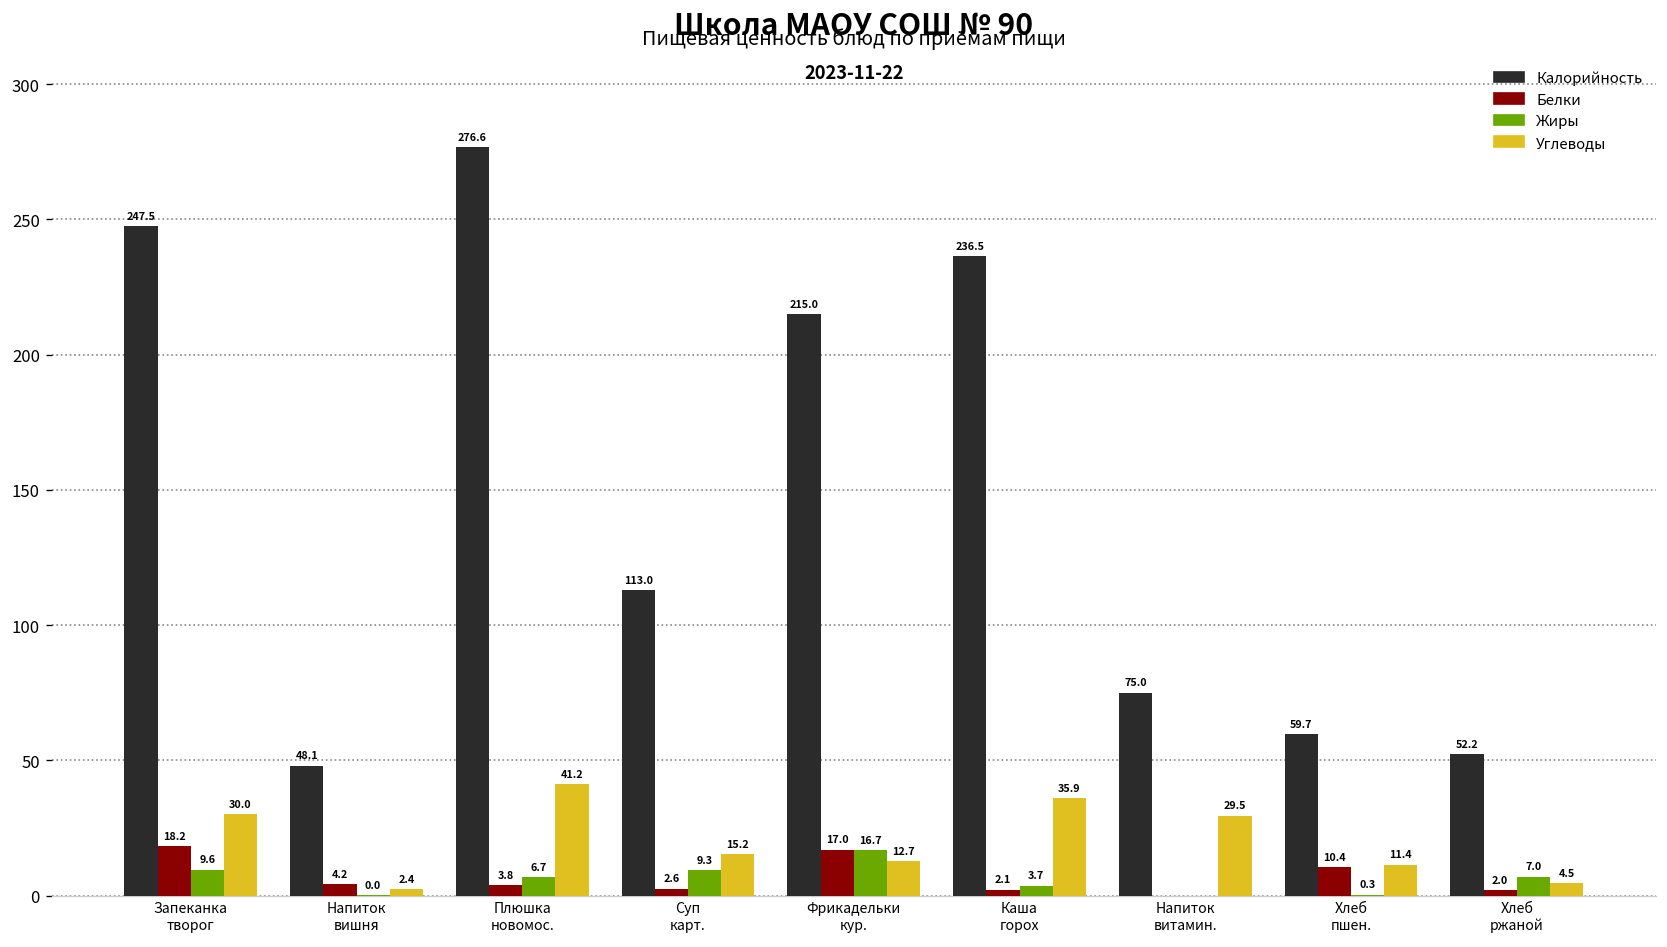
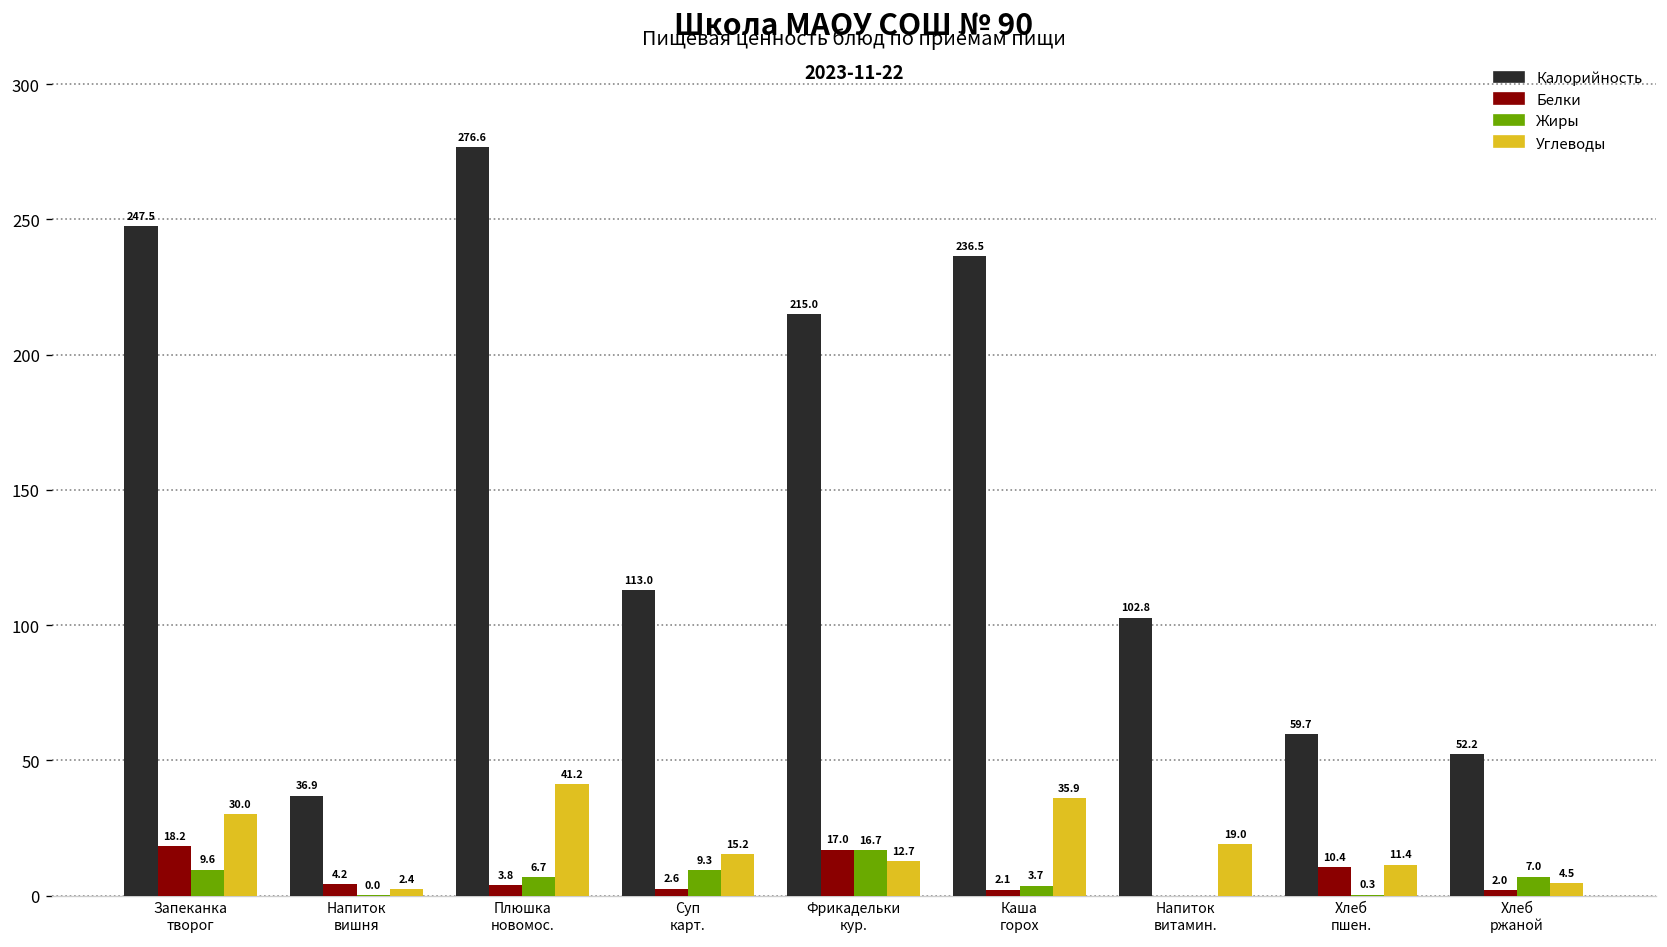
  {
    "Калорийность": {
      "Запеканка творог": 247.5,
-     "Напиток вишня": 48.1,
+     "Напиток вишня": 36.9,
      "Плюшка новомос.": 276.6,
      "Суп карт.": 113.0,
      "Фрикадельки кур.": 215.0,
      "Каша горох": 236.5,
-     "Напиток витамин.": 75.0,
+     "Напиток витамин.": 102.8,
      "Хлеб пшен.": 59.7,
      "Хлеб ржаной": 52.2
    },
    "Белки": {
      "Запеканка творог": 18.2,
      "Напиток вишня": 4.2,
      "Плюшка новомос.": 3.8,
      "Суп карт.": 2.6,
      "Фрикадельки кур.": 17.0,
      "Каша горох": 2.1,
      "Хлеб пшен.": 10.4,
      "Хлеб ржаной": 2.0
    },
    "Жиры": {
      "Запеканка творог": 9.6,
      "Напиток вишня": 0.0,
      "Плюшка новомос.": 6.7,
      "Суп карт.": 9.3,
      "Фрикадельки кур.": 16.7,
      "Каша горох": 3.7,
      "Хлеб пшен.": 0.3,
      "Хлеб ржаной": 7.0
    },
    "Углеводы": {
      "Запеканка творог": 30.0,
      "Напиток вишня": 2.4,
      "Плюшка новомос.": 41.2,
      "Суп карт.": 15.2,
      "Фрикадельки кур.": 12.7,
      "Каша горох": 35.9,
-     "Напиток витамин.": 29.5,
+     "Напиток витамин.": 19.0,
      "Хлеб пшен.": 11.4,
      "Хлеб ржаной": 4.5
    }
  }
